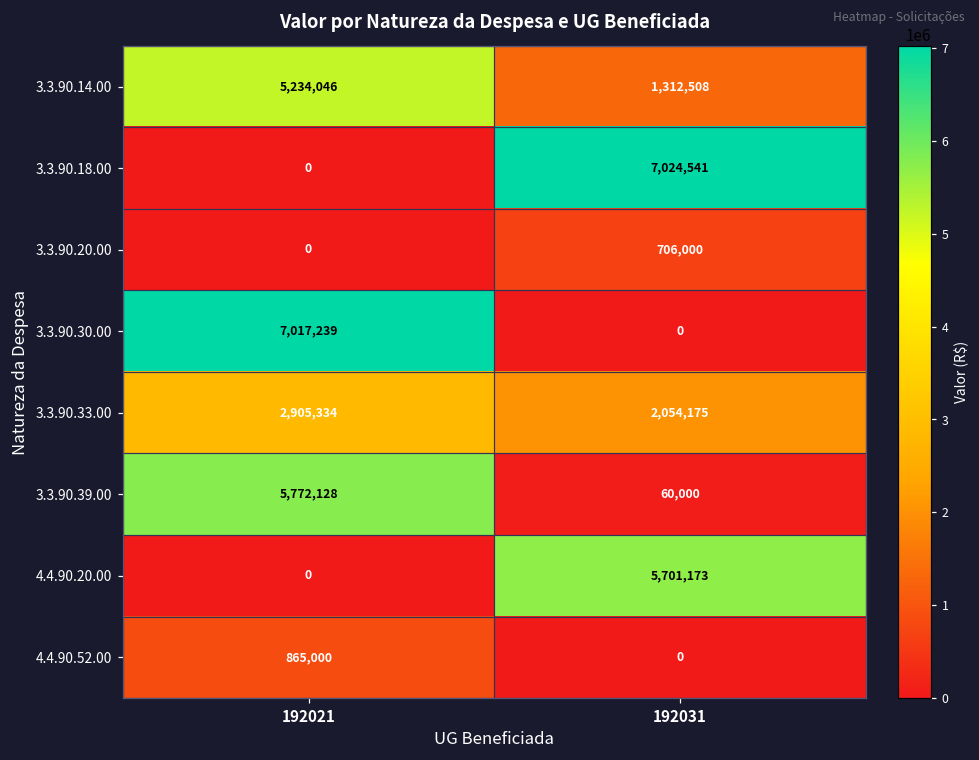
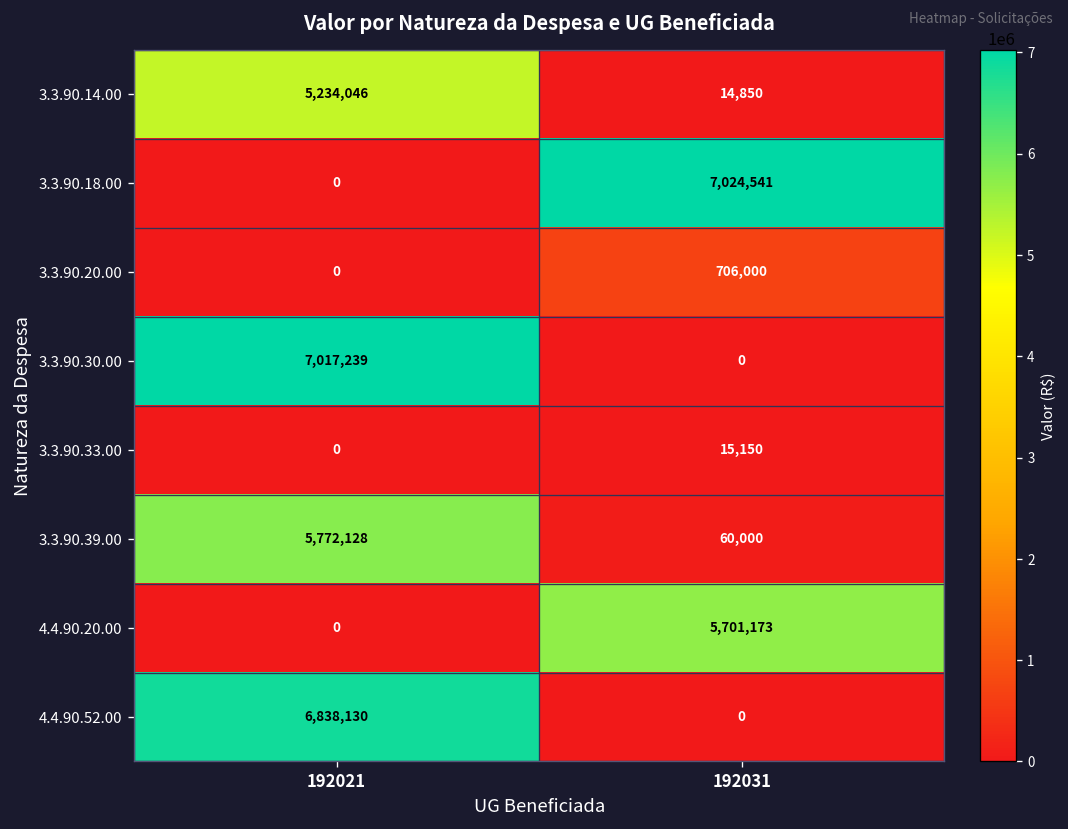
  {
    "3.3.90.14.00": {
      "192021": "5,234,046",
-     "192031": "1,312,508"
+     "192031": "14,850"
    },
    "3.3.90.18.00": {
      "192021": "0",
      "192031": "7,024,541"
    },
    "3.3.90.20.00": {
      "192021": "0",
      "192031": "706,000"
    },
    "3.3.90.30.00": {
      "192021": "7,017,239",
      "192031": "0"
    },
    "3.3.90.33.00": {
-     "192021": "2,905,334",
-     "192031": "2,054,175"
+     "192021": "0",
+     "192031": "15,150"
    },
    "3.3.90.39.00": {
      "192021": "5,772,128",
      "192031": "60,000"
    },
    "4.4.90.20.00": {
      "192021": "0",
      "192031": "5,701,173"
    },
    "4.4.90.52.00": {
-     "192021": "865,000",
+     "192021": "6,838,130",
      "192031": "0"
    }
  }
